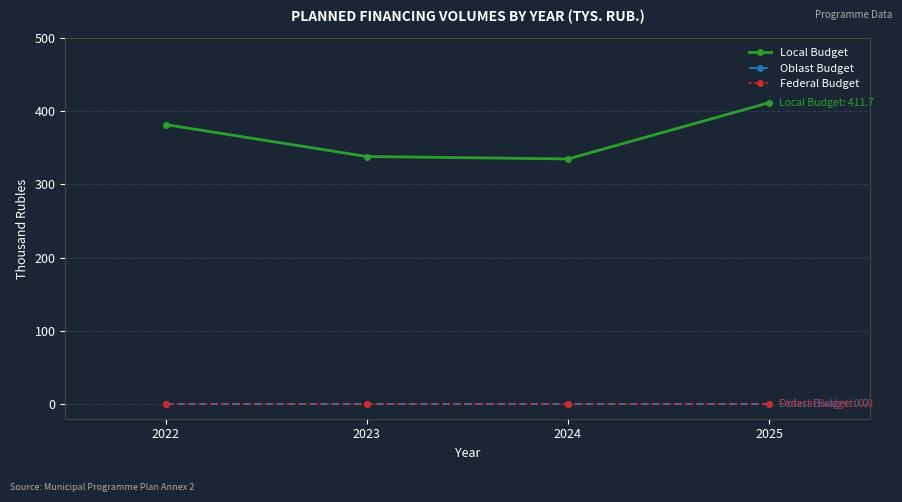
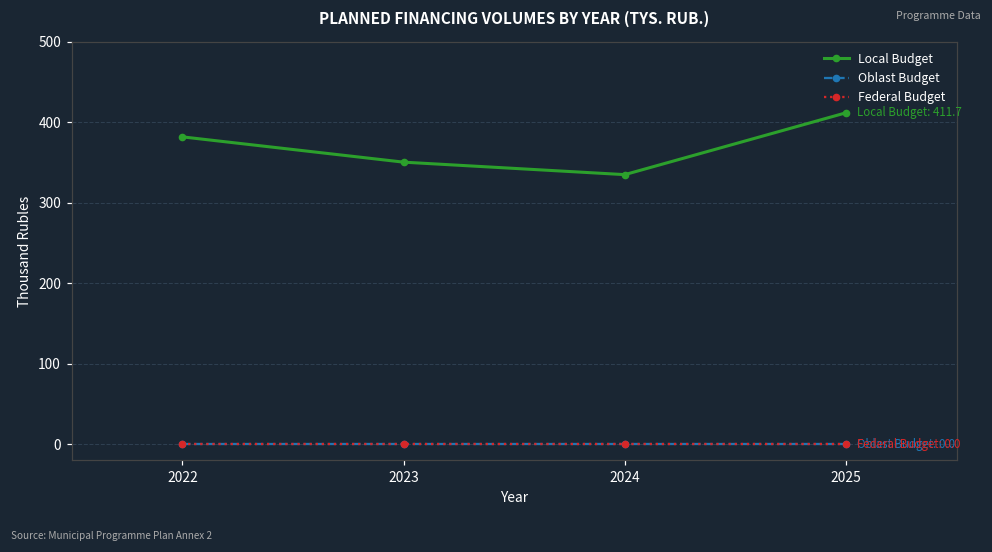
  {
    "Local Budget": {
      "2022": 380,
-     "2023": 340,
+     "2023": 350,
      "2024": 330
    },
    "Federal Budget": {
      "2022": 0,
      "2023": 0,
      "2024": 0
    }
  }
